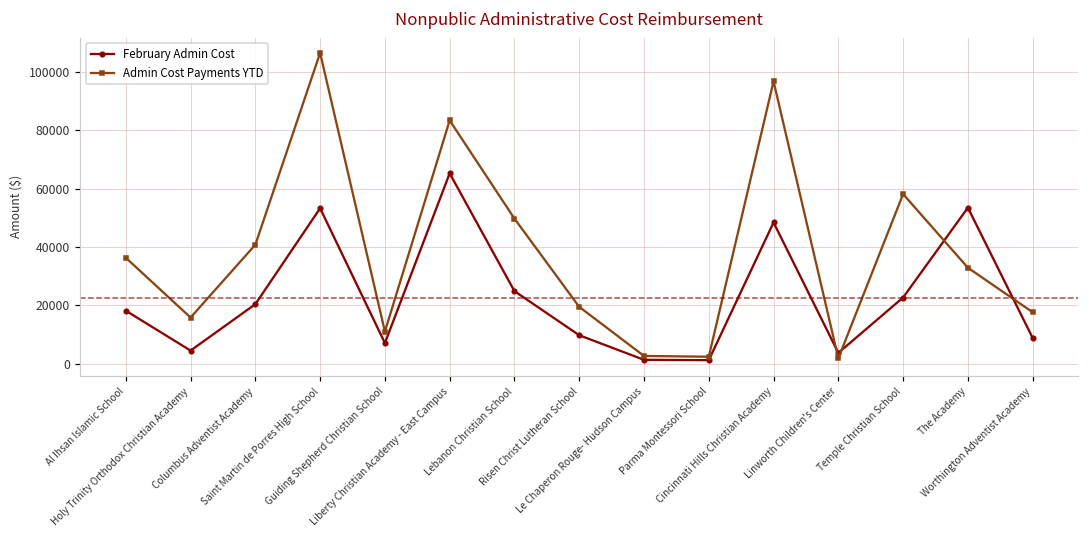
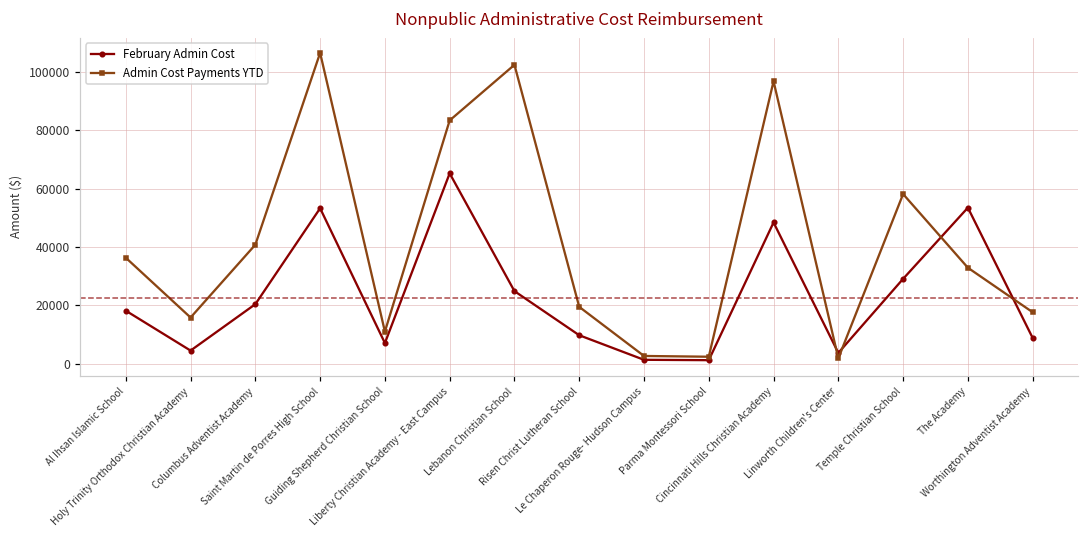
  {
    "February Admin Cost": {
      "Al Ihsan Islamic School": 18000,
      "Holy Trinity Orthodox Christian Academy": 4000,
      "Columbus Adventist Academy": 20000,
      "Saint Martin de Porres High School": 53000,
      "Guiding Shepherd Christian School": 7000,
      "Liberty Christian Academy - East Campus": 65000,
      "Lebanon Christian School": 25000,
      "Risen Christ Lutheran School": 10000,
      "Le Chaperon Rouge- Hudson Campus": 1000,
      "Parma Montessori School": 1000,
      "Cincinnati Hills Christian Academy": 48000,
      "Linworth Children's Center": 4000,
-     "Temple Christian School": 23000,
+     "Temple Christian School": 29000,
      "The Academy": 53000,
      "Worthington Adventist Academy": 9000
    },
    "Admin Cost Payments YTD": {
      "Al Ihsan Islamic School": 36000,
      "Holy Trinity Orthodox Christian Academy": 16000,
      "Columbus Adventist Academy": 41000,
      "Saint Martin de Porres High School": 107000,
      "Guiding Shepherd Christian School": 11000,
      "Liberty Christian Academy - East Campus": 83000,
-     "Lebanon Christian School": 50000,
+     "Lebanon Christian School": 102000,
      "Risen Christ Lutheran School": 19000,
      "Le Chaperon Rouge- Hudson Campus": 3000,
      "Parma Montessori School": 2000,
      "Cincinnati Hills Christian Academy": 97000,
      "Linworth Children's Center": 2000,
      "Temple Christian School": 58000,
      "The Academy": 33000,
      "Worthington Adventist Academy": 18000
    }
  }
